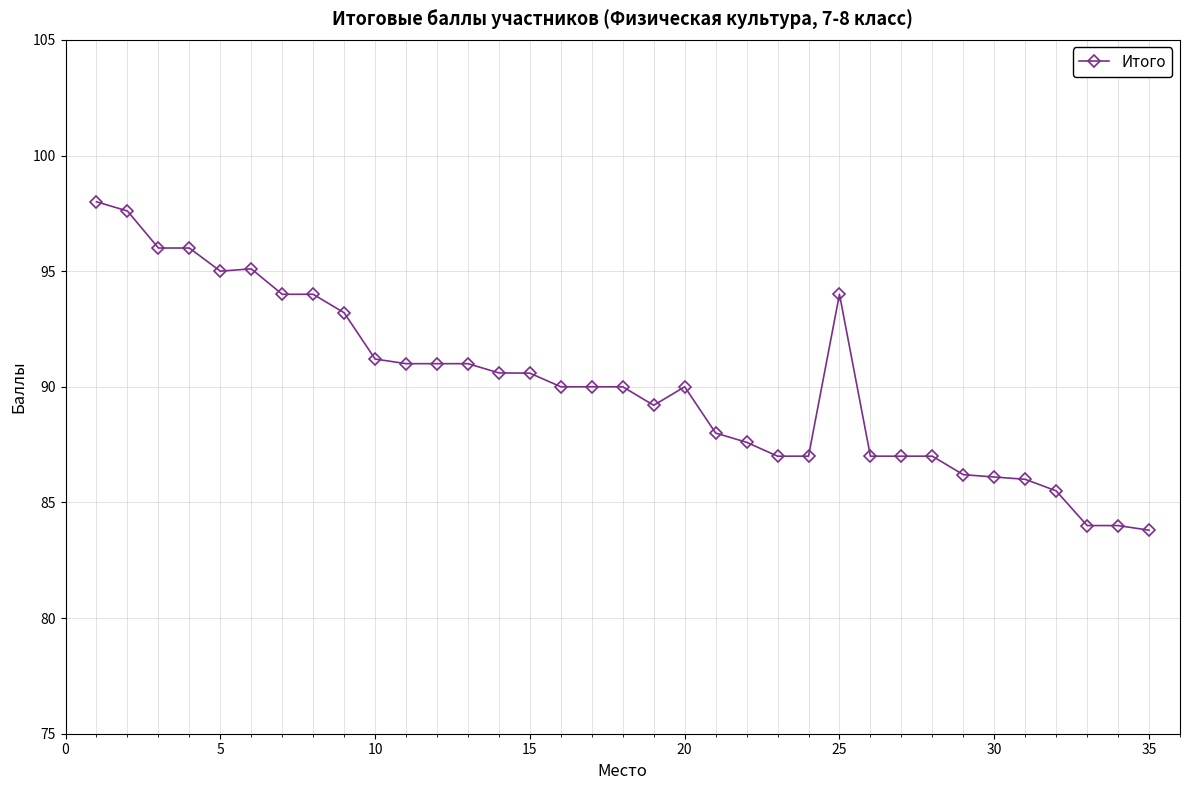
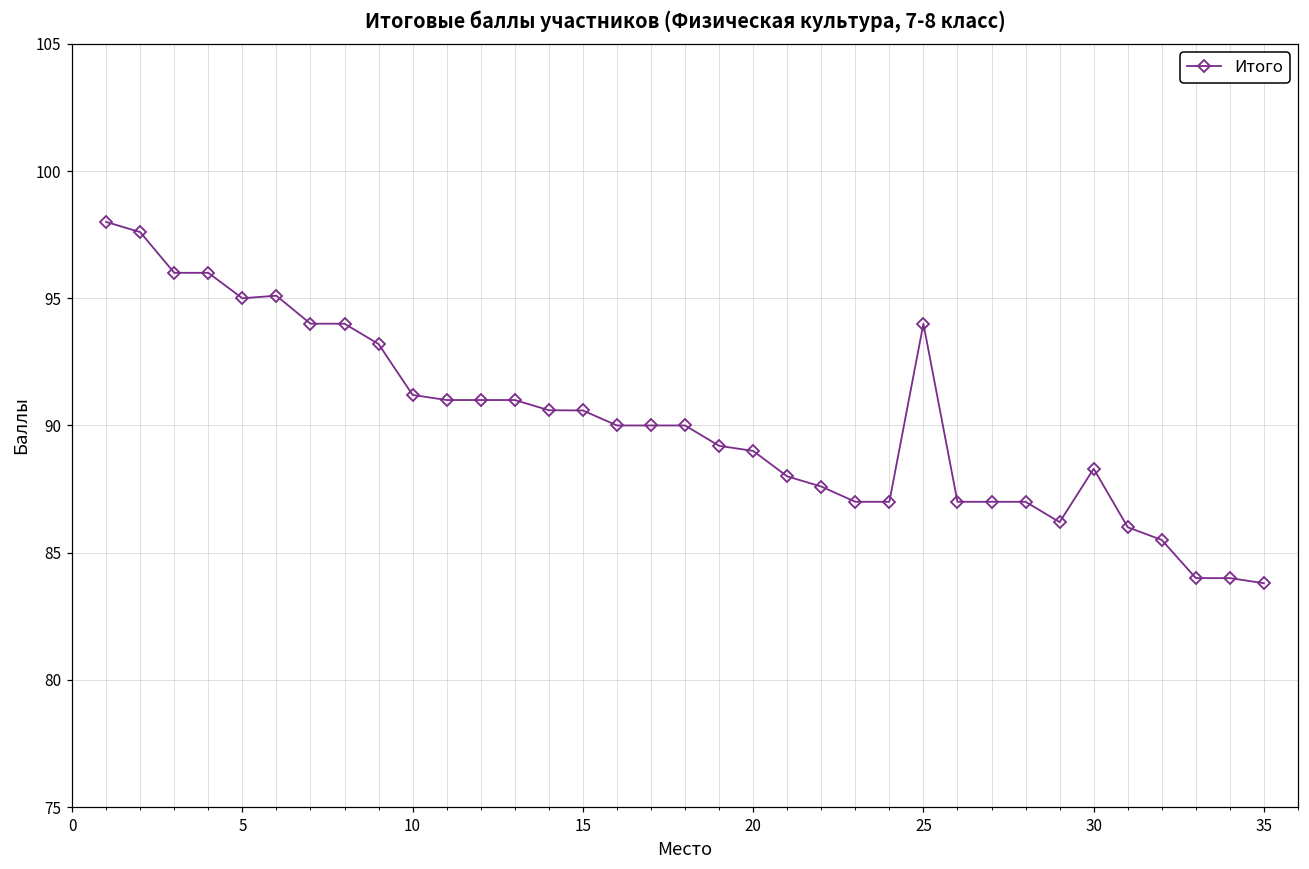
  {
    "5": 95.0,
    "10": 91.2,
    "15": 90.6,
-   "20": 90,
+   "20": 89,
    "25": 94.0,
-   "30": 86.1,
+   "30": 88.3,
    "35": 83.8
  }
